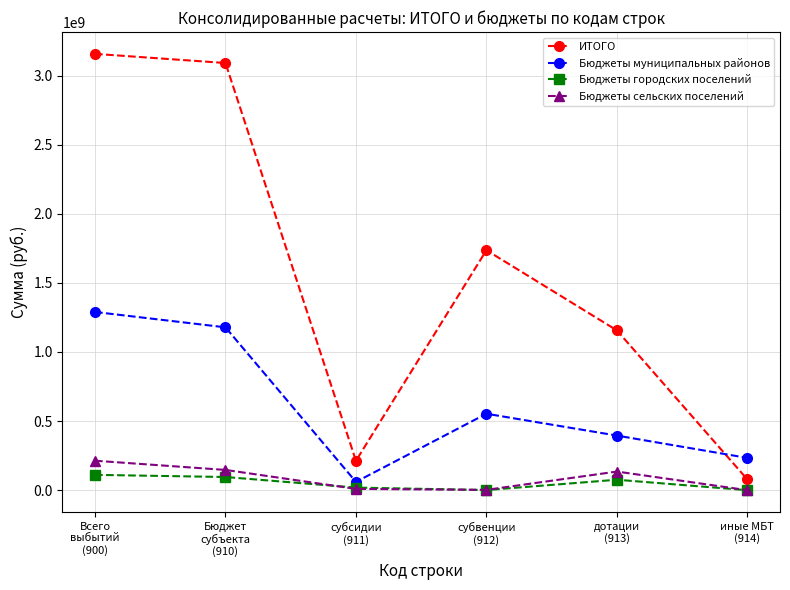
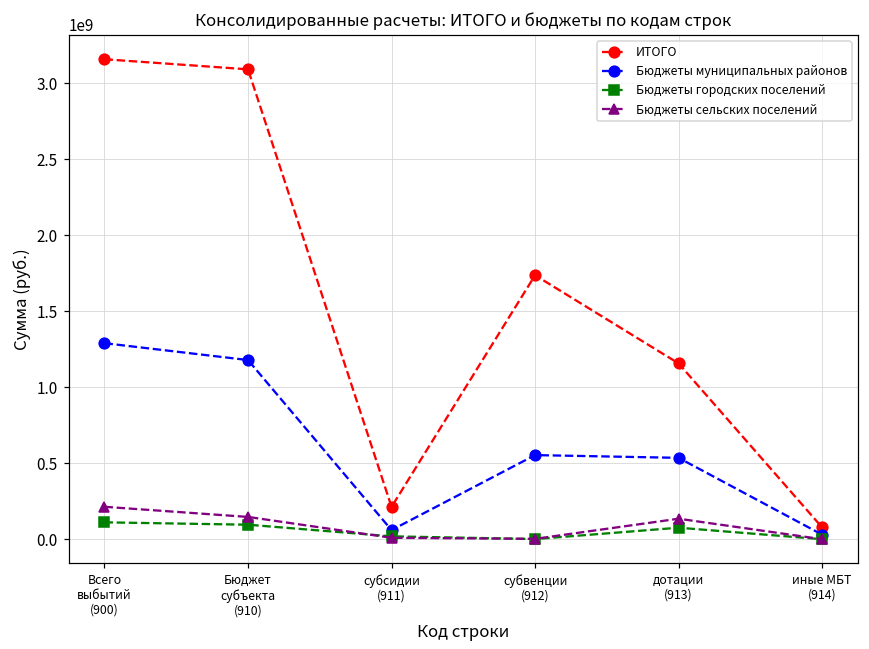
  {
    "ИТОГО": {
      "Всего выбытий (900)": 3160000000,
      "Бюджет субъекта (910)": 3090000000,
      "субсидии (911)": 210000000,
      "субвенции (912)": 1740000000,
      "дотации (913)": 1160000000,
      "иные МБТ (914)": 80000000
    },
    "Бюджеты муниципальных районов": {
      "Всего выбытий (900)": 1290000000,
      "Бюджет субъекта (910)": 1180000000,
      "субсидии (911)": 60000000,
      "субвенции (912)": 550000000,
-     "дотации (913)": 400000000,
-     "иные МБТ (914)": 230000000
+     "дотации (913)": 540000000,
+     "иные МБТ (914)": 30000000
    },
    "Бюджеты городских поселений": {
      "Всего выбытий (900)": 110000000,
      "Бюджет субъекта (910)": 100000000,
      "дотации (913)": 80000000
    },
    "Бюджеты сельских поселений": {
      "Всего выбытий (900)": 210000000,
      "Бюджет субъекта (910)": 150000000,
      "дотации (913)": 130000000
    }
  }
